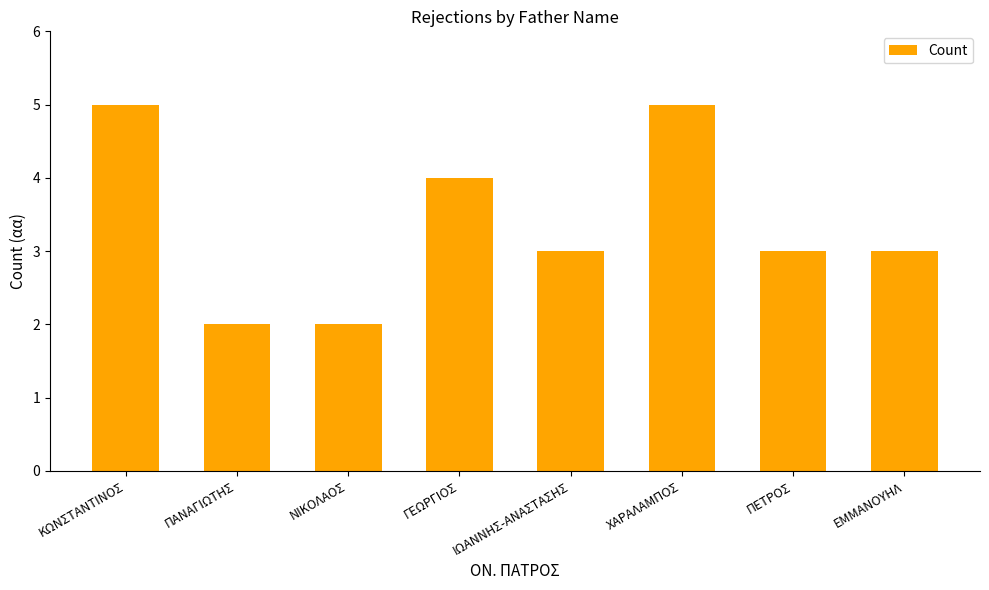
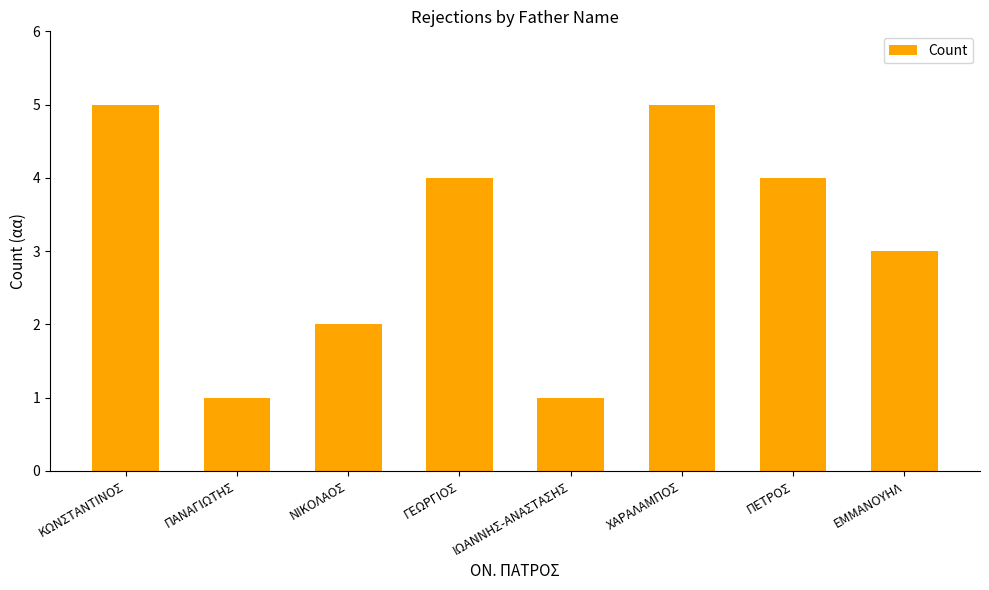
  {
    "ΚΩΝΣΤΑΝΤΙΝΟΣ": 5,
-   "ΠΑΝΑΓΙΩΤΗΣ": 2,
+   "ΠΑΝΑΓΙΩΤΗΣ": 1,
    "ΝΙΚΟΛΑΟΣ": 2,
    "ΓΕΩΡΓΙΟΣ": 4,
-   "ΙΩΑΝΝΗΣ-ΑΝΑΣΤΑΣΗΣ": 3,
+   "ΙΩΑΝΝΗΣ-ΑΝΑΣΤΑΣΗΣ": 1,
    "ΧΑΡΑΛΑΜΠΟΣ": 5,
-   "ΠΕΤΡΟΣ": 3,
+   "ΠΕΤΡΟΣ": 4,
    "ΕΜΜΑΝΟΥΗΛ": 3
  }
